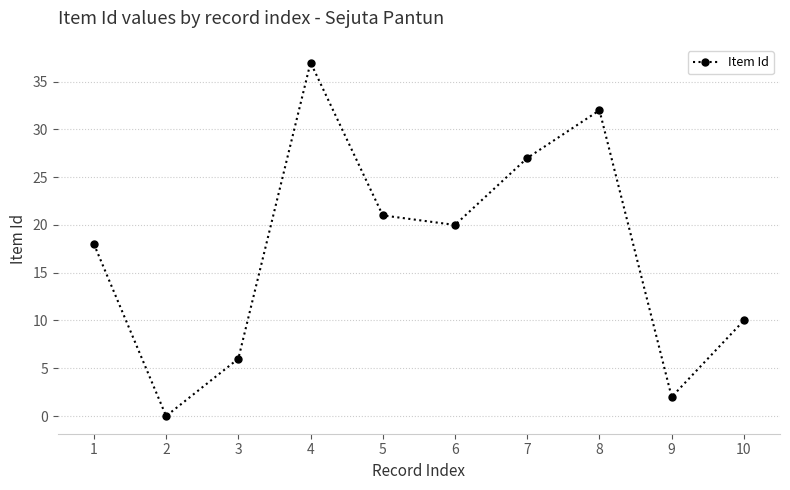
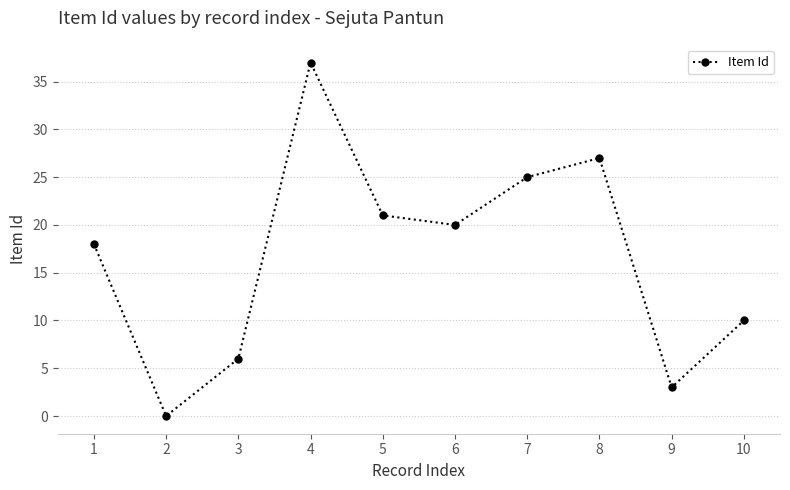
  {
    "1": 18,
    "2": 0,
    "3": 6,
    "4": 37,
    "5": 21,
    "6": 20,
-   "7": 27,
-   "8": 32,
-   "9": 2,
+   "7": 25,
+   "8": 27,
+   "9": 3,
    "10": 10
  }
